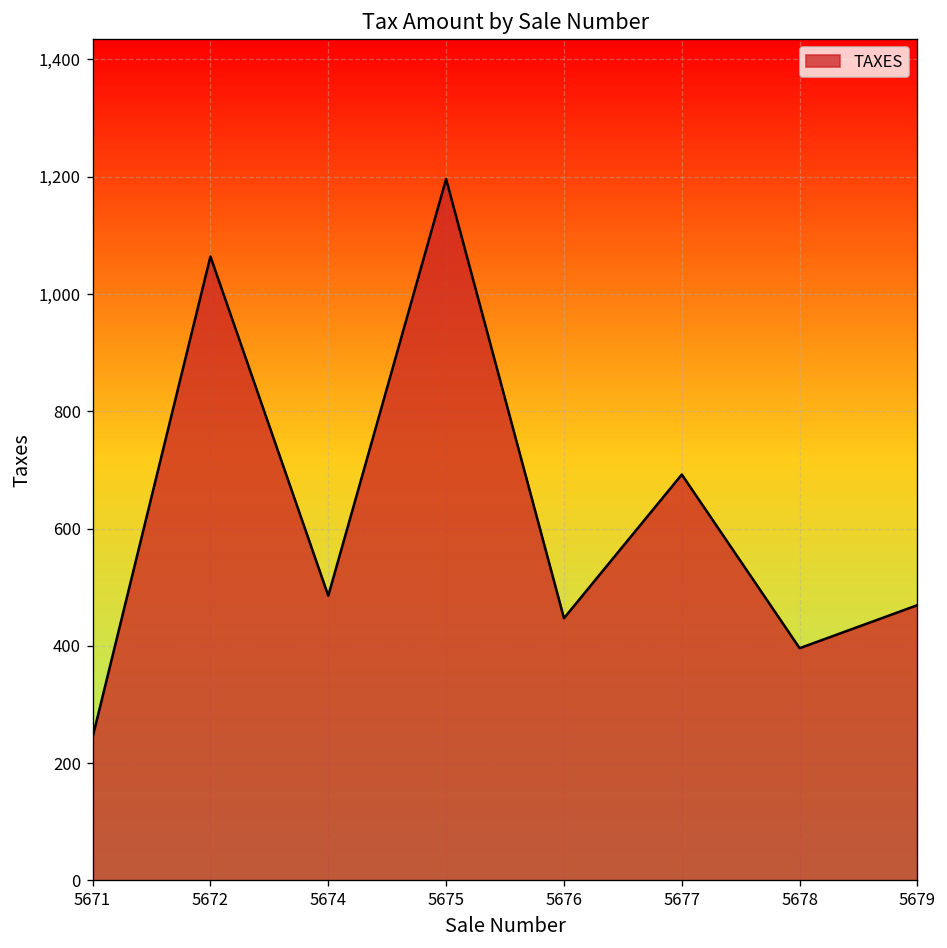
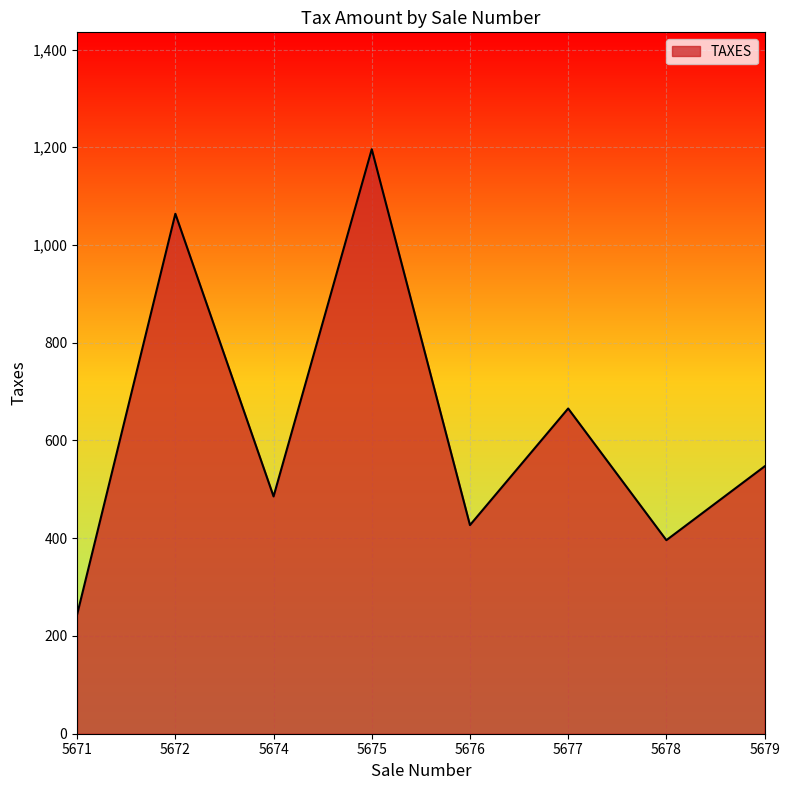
  {
    "5671": "240",
    "5672": "1,060",
    "5674": "490",
    "5675": "1,200",
-   "5676": "450",
-   "5677": "690",
+   "5676": "430",
+   "5677": "670",
    "5678": "400",
-   "5679": "470"
+   "5679": "550"
  }
